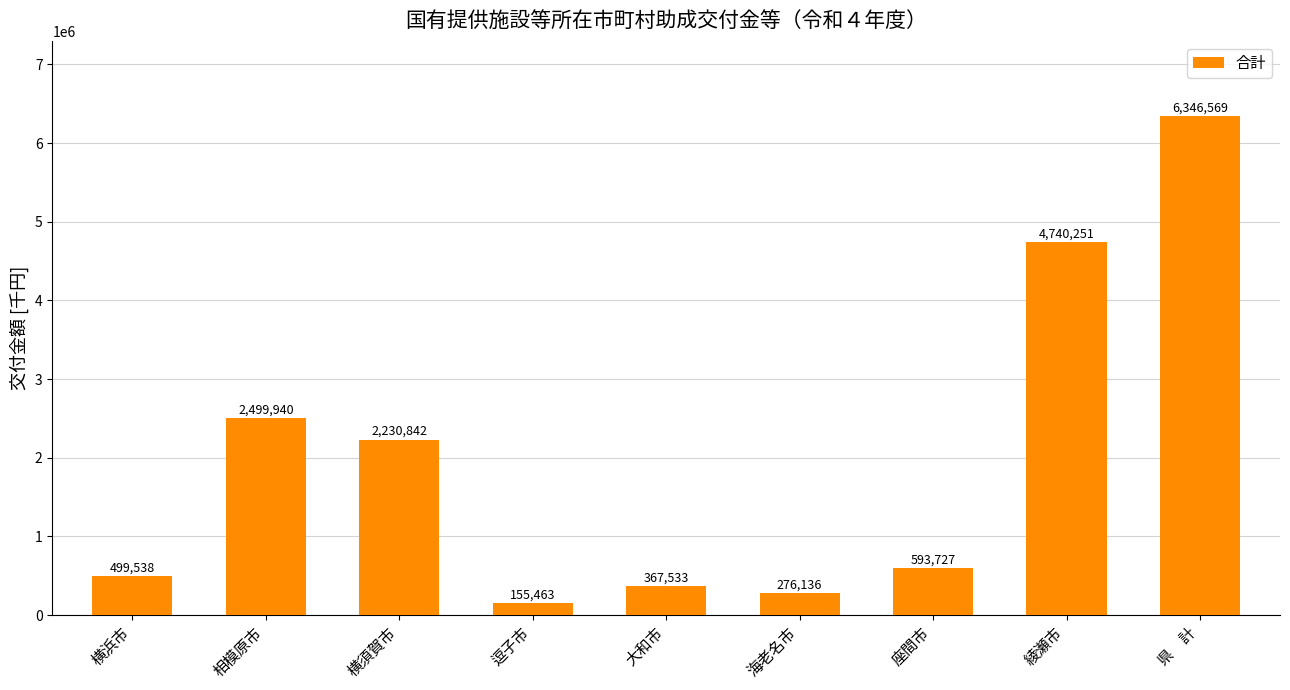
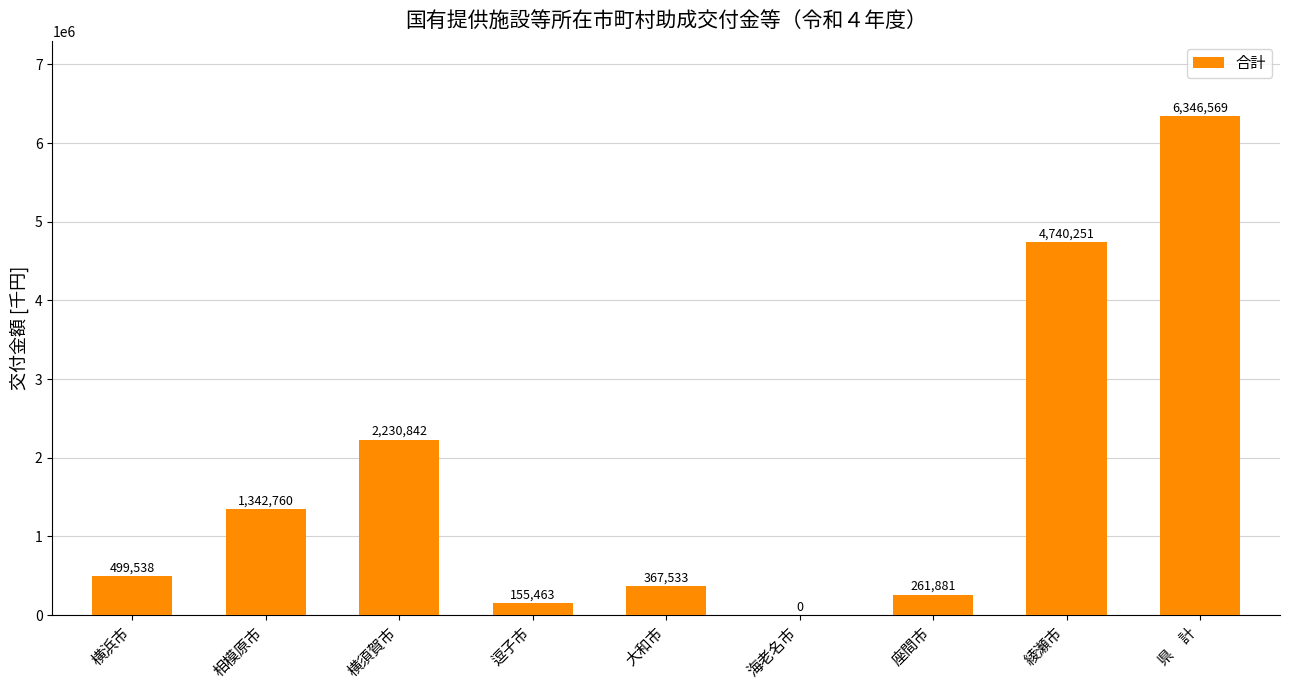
  {
    "横浜市": "499,538",
-   "相模原市": "2,499,940",
+   "相模原市": "1,342,760",
    "横須賀市": "2,230,842",
    "逗子市": "155,463",
    "大和市": "367,533",
-   "海老名市": "276,136",
-   "座間市": "593,727",
+   "海老名市": "0",
+   "座間市": "261,881",
    "綾瀬市": "4,740,251",
    "県 計": "6,346,569"
  }
